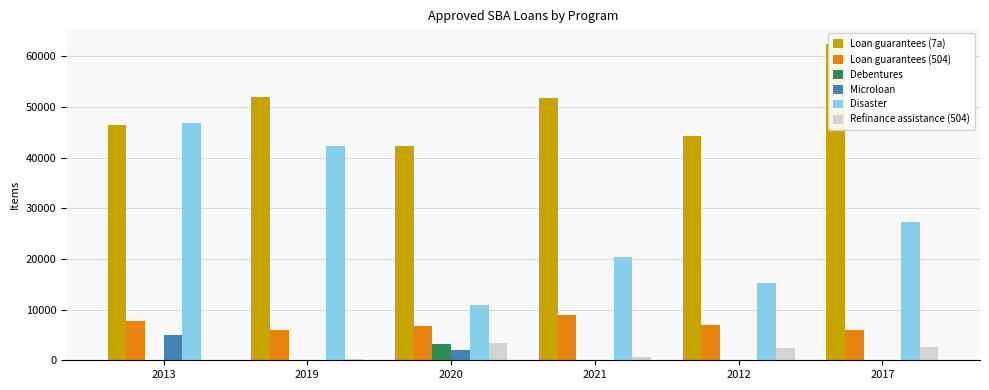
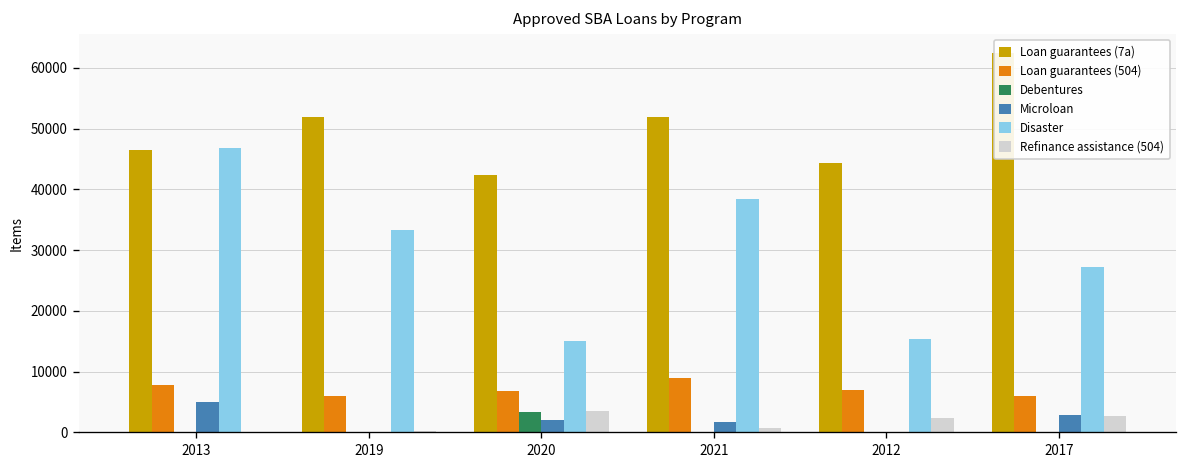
  {
    "Debentures": {
      "2020": 3000
    },
    "Microloan": {
      "2013": 5000,
      "2020": 2000,
-     "2021": 0,
-     "2017": 0
+     "2021": 2000,
+     "2017": 3000
    },
    "Disaster": {
      "2013": 47000,
-     "2019": 42000,
-     "2020": 11000,
-     "2021": 20000,
+     "2019": 33000,
+     "2020": 15000,
+     "2021": 38000,
      "2012": 15000,
      "2017": 27000
    },
    "Refinance assistance (504)": {
      "2013": 0,
      "2020": 3000,
      "2021": 1000,
      "2012": 2000,
      "2017": 3000
    }
  }
